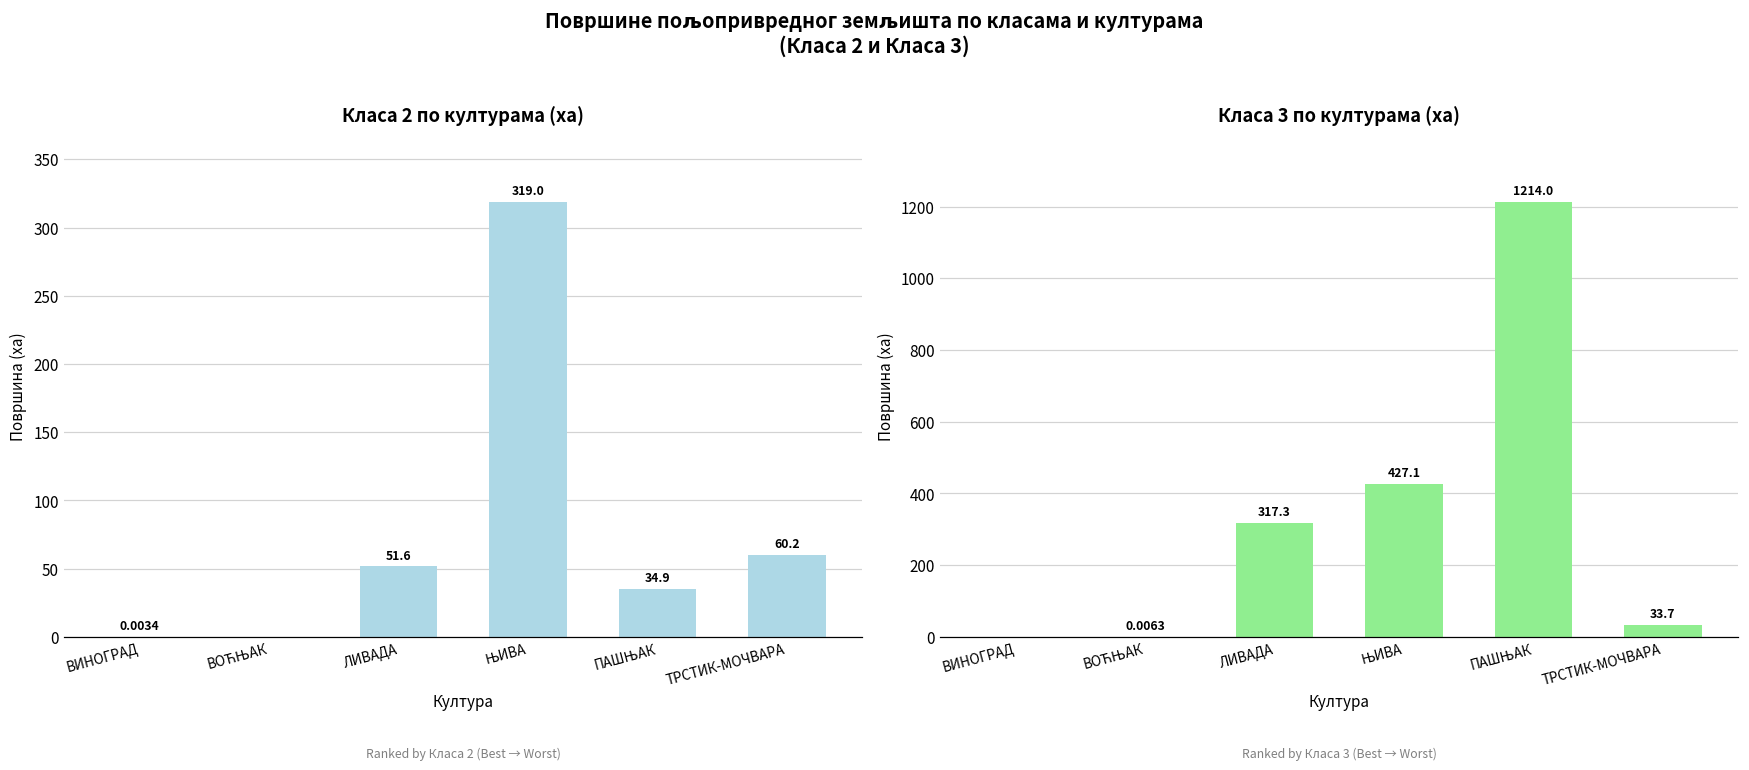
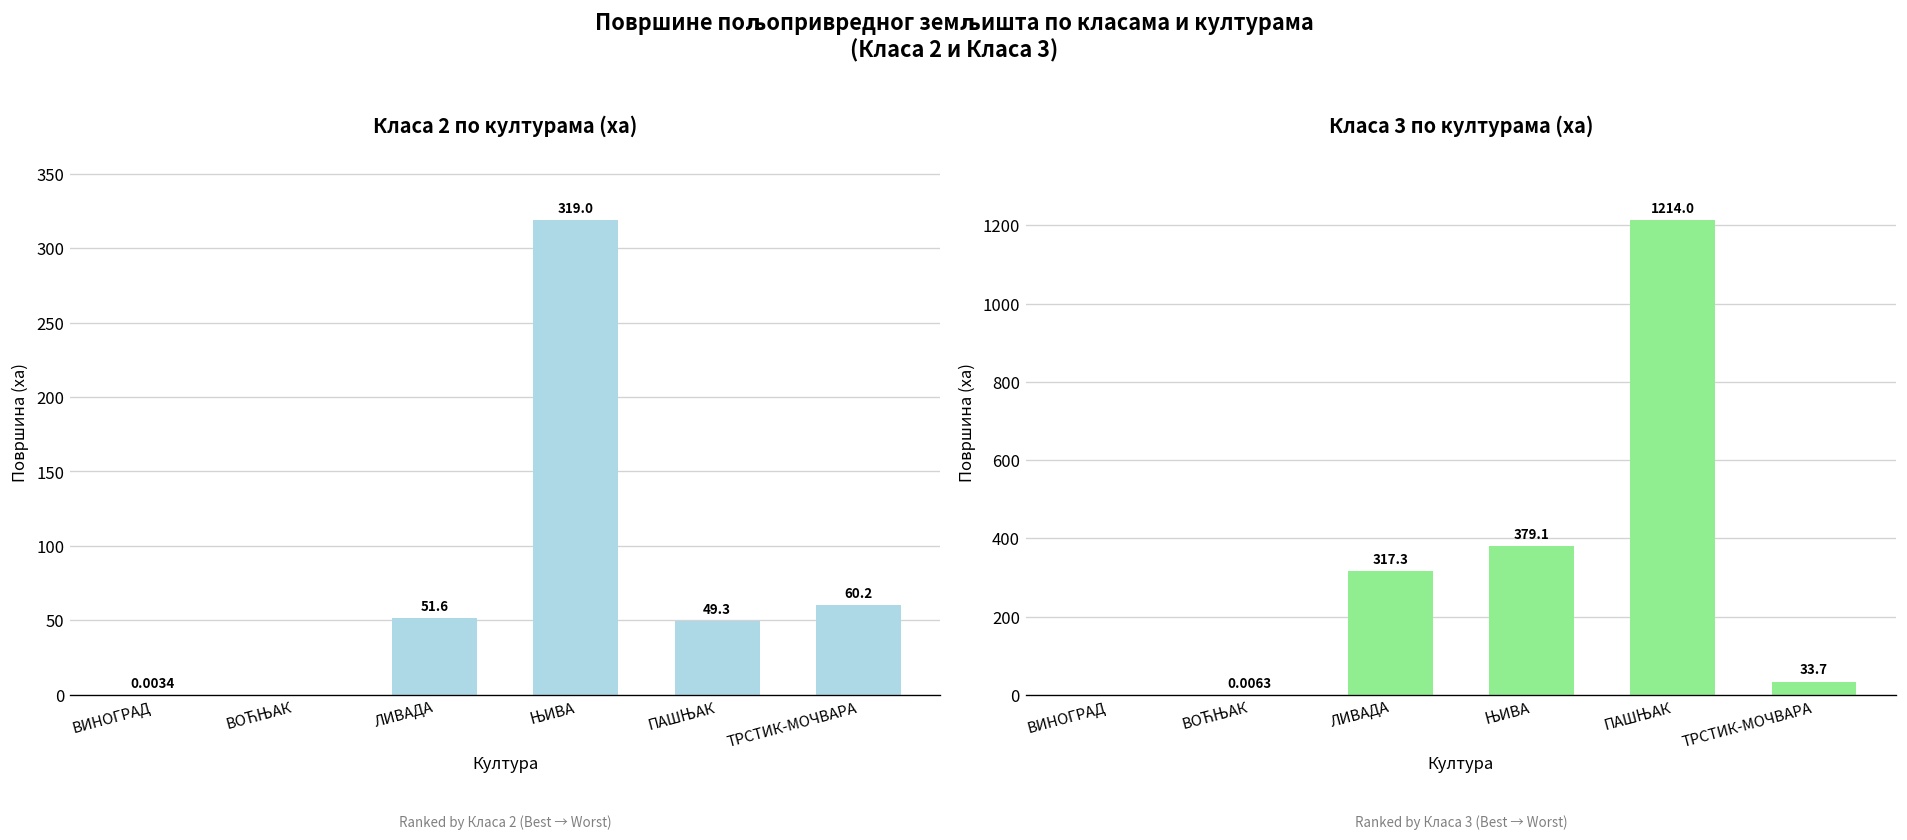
  {
    "Класа 2 по културама (ха)": {
      "ВИНОГРАД": 0.0034,
      "ЛИВАДА": 51.6,
      "ЊИВА": 319.0,
-     "ПАШЊАК": 34.9,
+     "ПАШЊАК": 49.3,
      "ТРСТИК-МОЧВАРА": 60.2
    },
    "Класа 3 по културама (ха)": {
      "ВОЋЊАК": 0.0063,
      "ЛИВАДА": 317.3,
-     "ЊИВА": 427.1,
+     "ЊИВА": 379.1,
      "ПАШЊАК": 1214.0,
      "ТРСТИК-МОЧВАРА": 33.7
    }
  }
